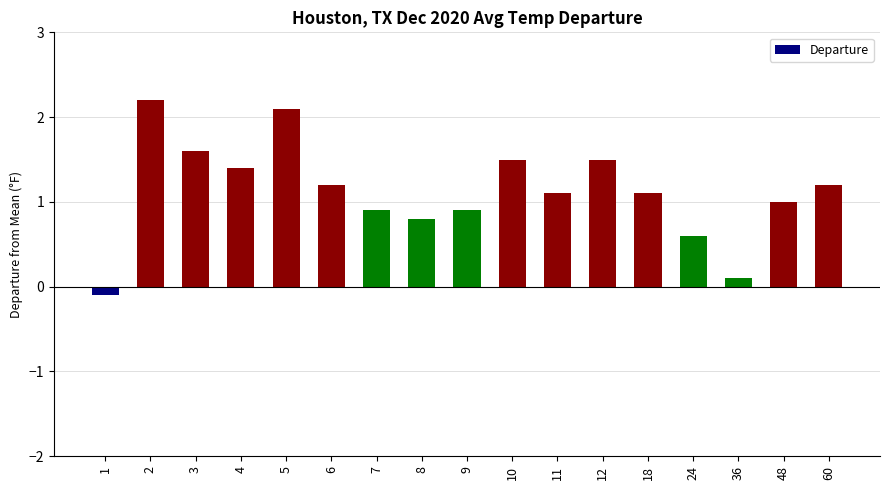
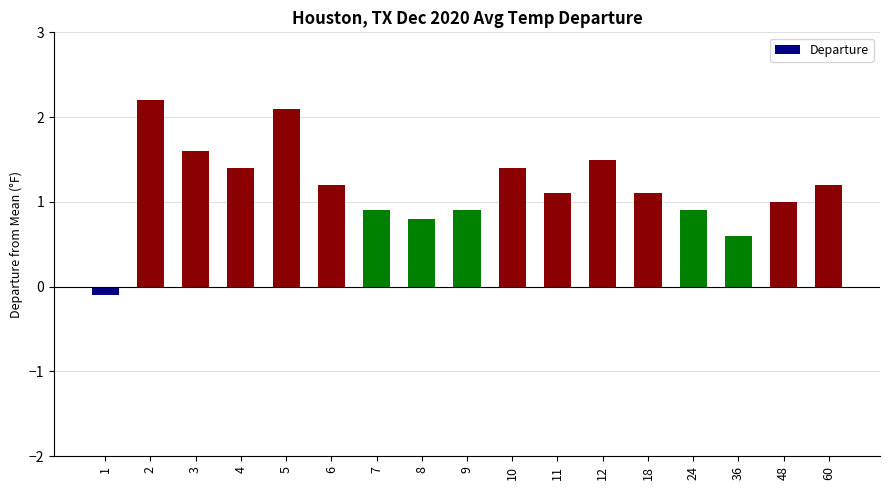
  {
    "1": -0.1,
    "2": 2.2,
    "3": 1.6,
    "4": 1.4,
    "5": 2.1,
    "6": 1.2,
    "7": 0.9,
    "8": 0.8,
    "9": 0.9,
-   "10": 1.5,
+   "10": 1.4,
    "11": 1.1,
    "12": 1.5,
    "18": 1.1,
-   "24": 0.6,
-   "36": 0.1,
+   "24": 0.9,
+   "36": 0.6,
    "48": 1.0,
    "60": 1.2
  }
